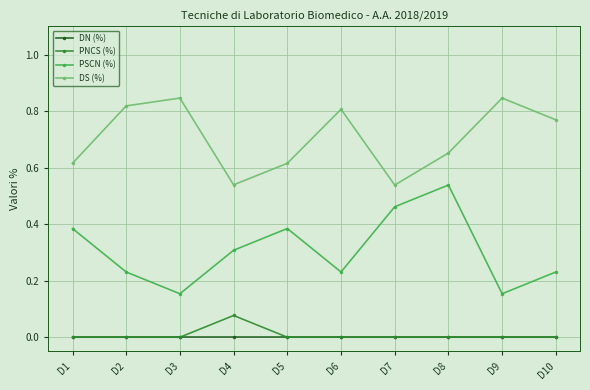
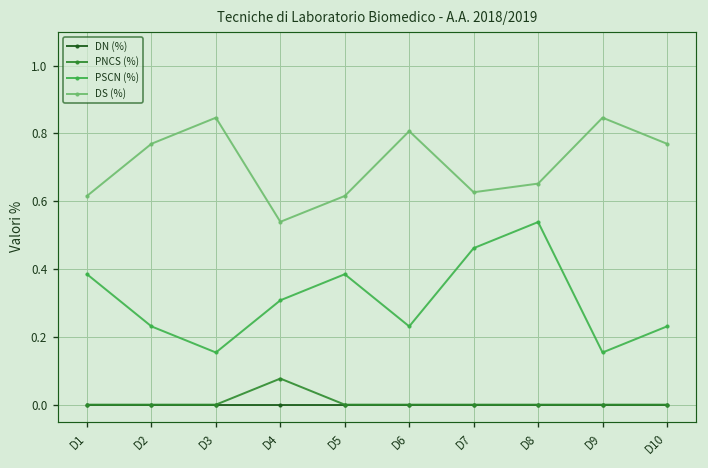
  {
    "DS (%)": {
      "D1": 0.62,
-     "D2": 0.82,
+     "D2": 0.77,
      "D3": 0.85,
      "D4": 0.54,
      "D5": 0.62,
      "D6": 0.81,
-     "D7": 0.54,
+     "D7": 0.63,
      "D8": 0.65,
      "D9": 0.85,
      "D10": 0.77
    }
  }
